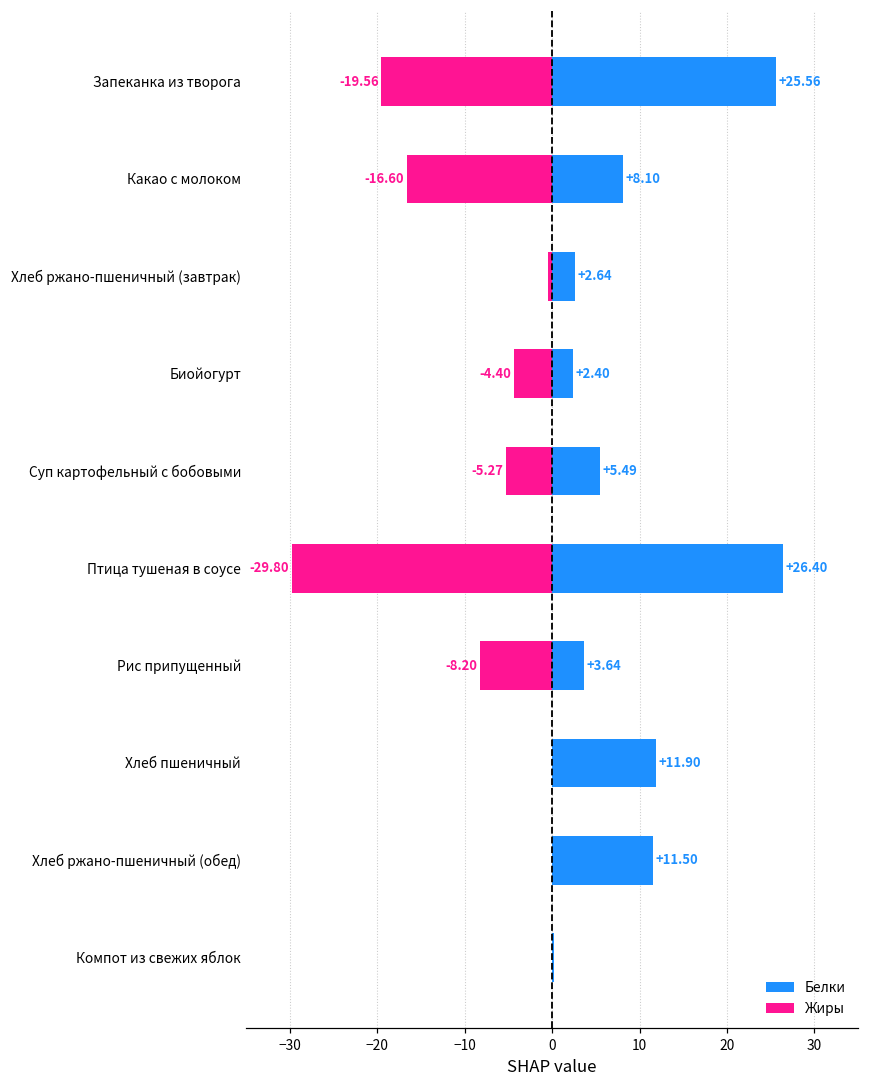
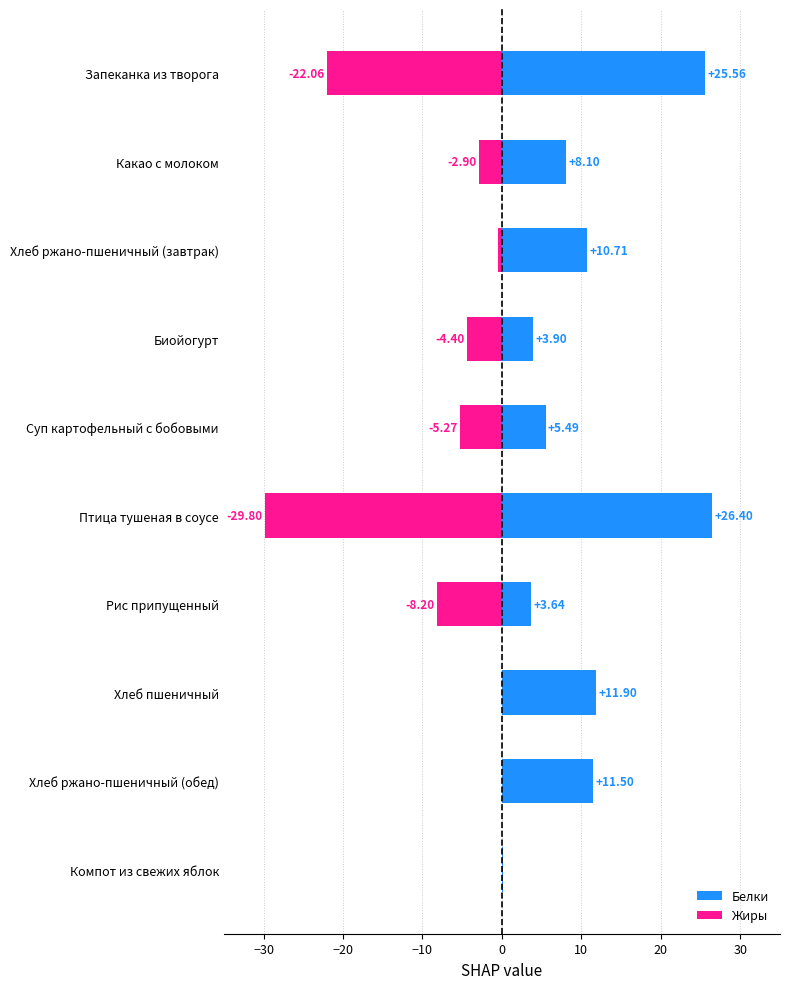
  {
    "Белки": {
      "Запеканка из творога": "+25.56",
      "Какао с молоком": "+8.10",
-     "Хлеб ржано-пшеничный (завтрак)": "+2.64",
-     "Биойогурт": "+2.40",
+     "Хлеб ржано-пшеничный (завтрак)": "+10.71",
+     "Биойогурт": "+3.90",
      "Суп картофельный с бобовыми": "+5.49",
      "Птица тушеная в соусе": "+26.40",
      "Рис припущенный": "+3.64",
      "Хлеб пшеничный": "+11.90",
      "Хлеб ржано-пшеничный (обед)": "+11.50"
    },
    "Жиры": {
-     "Запеканка из творога": "-19.56",
-     "Какао с молоком": "-16.60",
+     "Запеканка из творога": "-22.06",
+     "Какао с молоком": "-2.90",
      "Биойогурт": "-4.40",
      "Суп картофельный с бобовыми": "-5.27",
      "Птица тушеная в соусе": "-29.80",
      "Рис припущенный": "-8.20"
    }
  }
